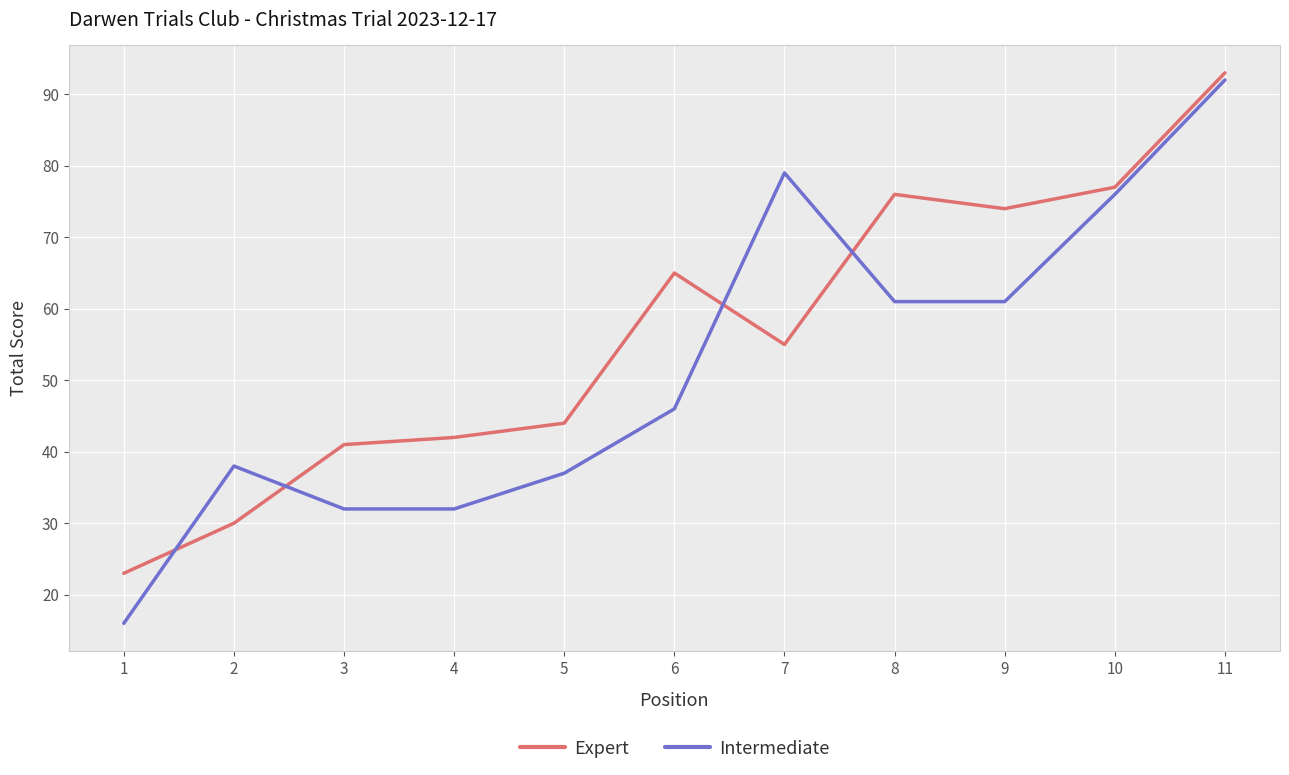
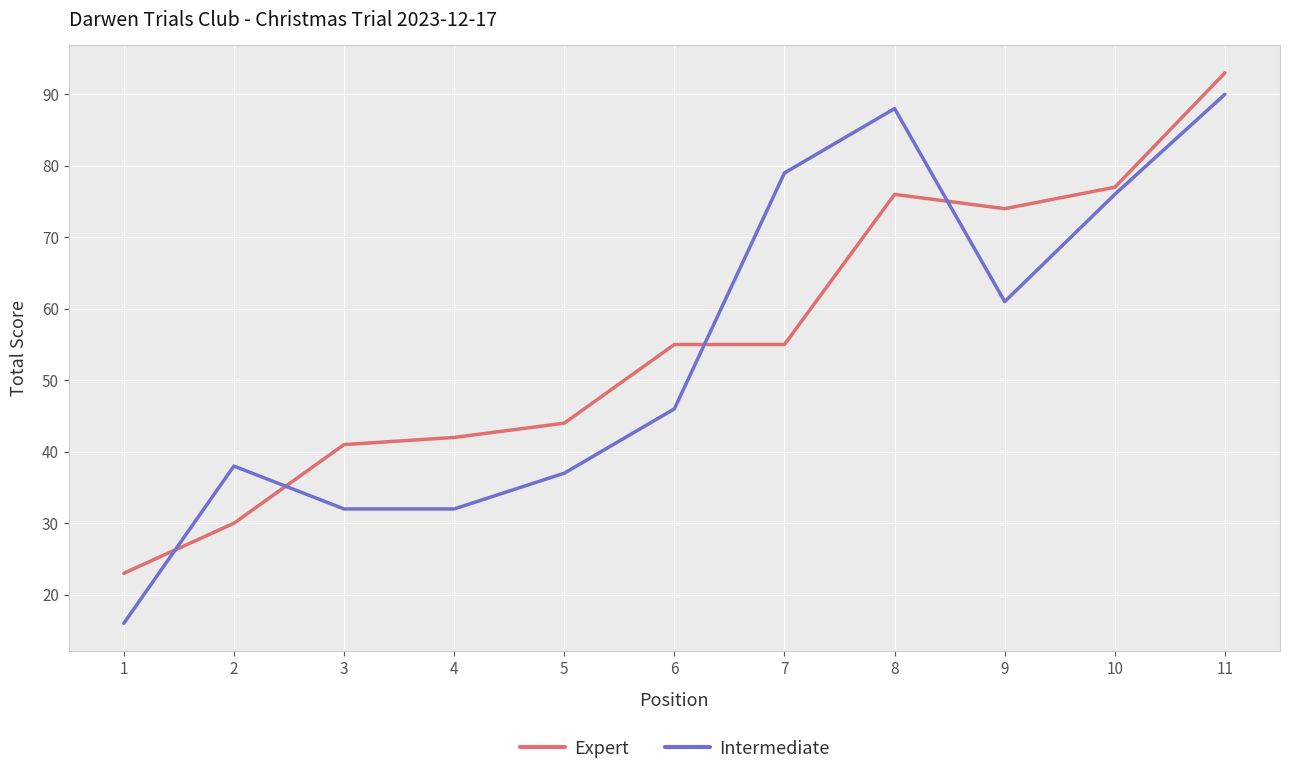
  {
    "Expert": {
      "1": 23,
      "2": 30,
      "3": 41,
      "4": 42,
      "5": 44,
-     "6": 65,
+     "6": 55,
      "7": 55,
      "8": 76,
      "9": 74,
      "10": 77,
      "11": 93
    },
    "Intermediate": {
      "1": 16,
      "2": 38,
      "3": 32,
      "4": 32,
      "5": 37,
      "6": 46,
      "7": 79,
-     "8": 61,
+     "8": 88,
      "9": 61,
      "10": 76,
-     "11": 92
+     "11": 90
    }
  }
